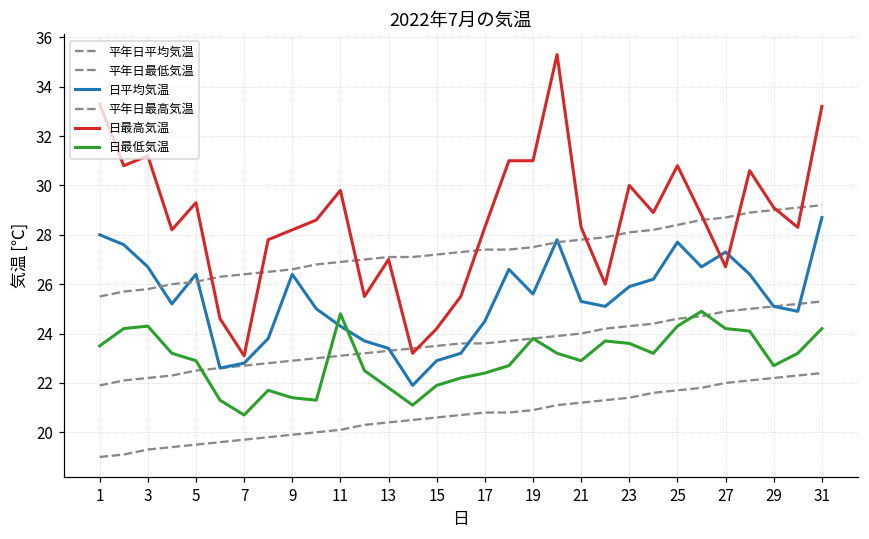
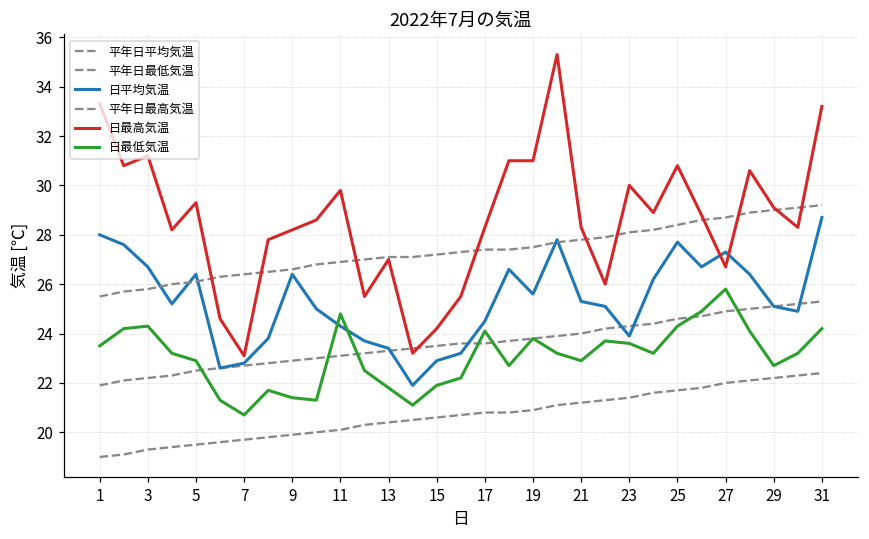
  {
    "日平均気温": {
      "1": 28.0,
      "3": 26.7,
      "5": 26.4,
      "9": 26.4,
      "11": 24.3,
      "15": 22.9,
      "17": 24.5,
      "19": 25.6,
      "21": 25.3,
-     "23": 25.9,
+     "23": 23.9,
      "25": 27.7,
      "27": 27.3,
      "31": 28.7
    },
    "日最高気温": {
      "3": 31.2,
      "5": 29.3,
      "7": 23.1,
      "9": 28.2,
      "11": 29.8,
      "15": 24.2,
      "17": 28.3,
      "19": 31.0,
      "21": 28.3,
      "23": 30.0,
      "25": 30.8,
      "27": 26.7,
      "31": 33.2
    },
    "日最低気温": {
      "1": 23.5,
      "3": 24.3,
      "5": 22.9,
      "7": 20.7,
      "9": 21.4,
      "11": 24.8,
      "13": 21.8,
      "15": 21.9,
-     "17": 22.4,
+     "17": 24.1,
      "21": 22.9,
      "23": 23.6,
      "25": 24.3,
-     "27": 24.2,
+     "27": 25.8,
      "29": 22.7,
      "31": 24.2
    }
  }
